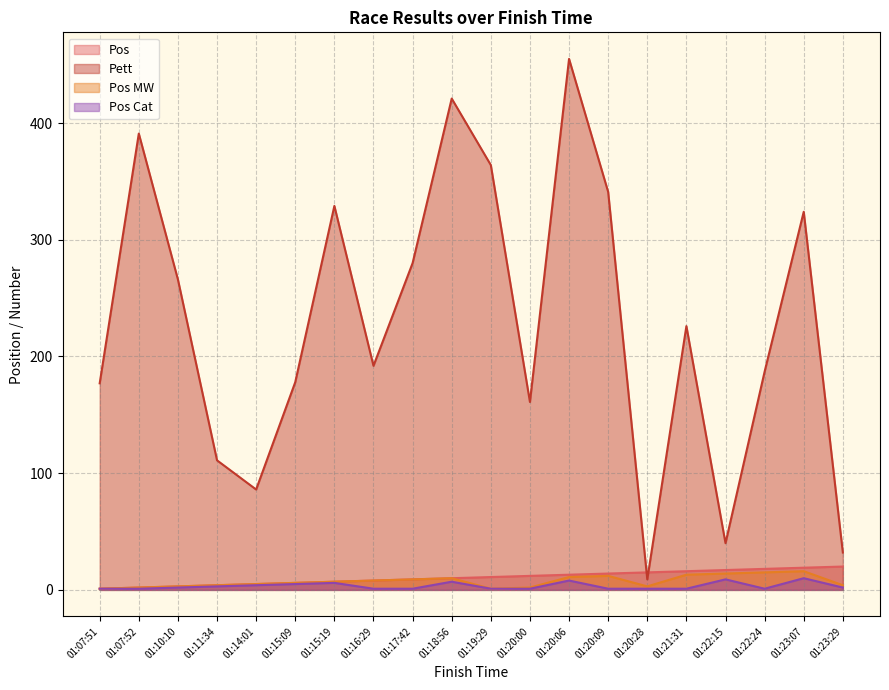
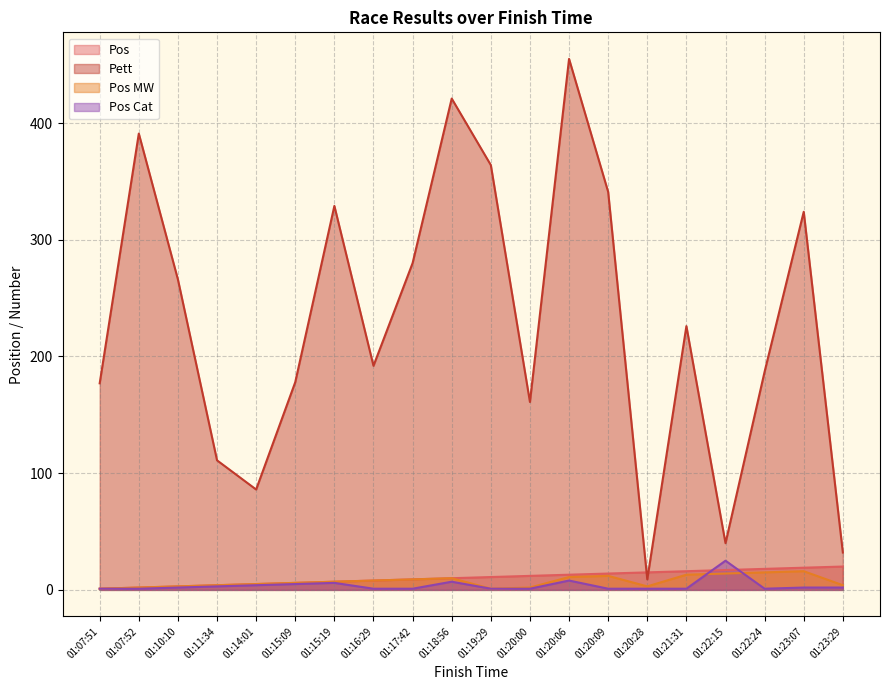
  {
    "Pos Cat": {
      "01:16:29": 1,
      "01:17:42": 1,
      "01:18:56": 7,
      "01:20:06": 8,
      "01:20:09": 1,
      "01:21:31": 1,
-     "01:22:15": 9,
+     "01:22:15": 25,
      "01:22:24": 1,
-     "01:23:07": 10
+     "01:23:07": 2
    }
  }
